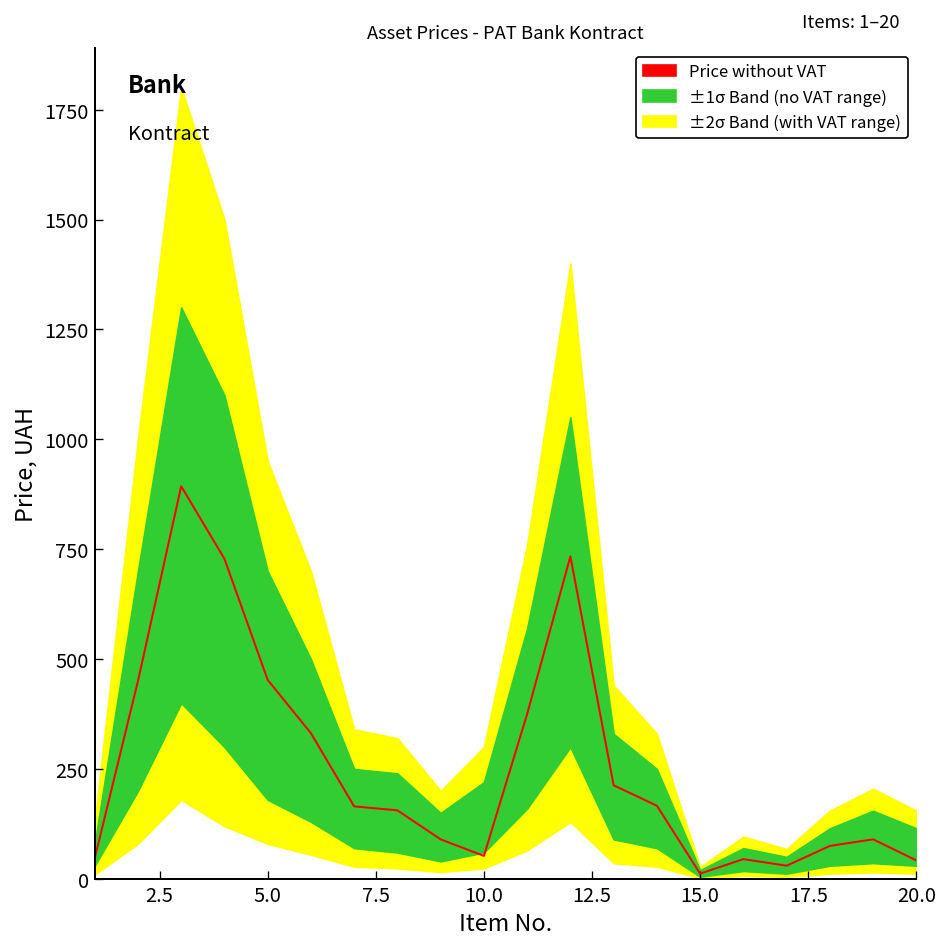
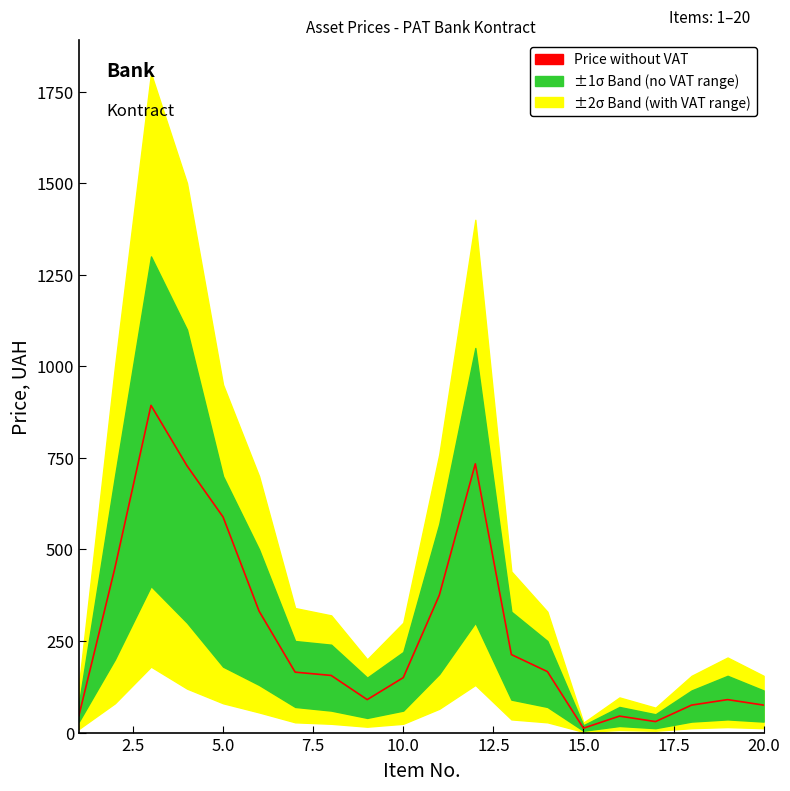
  {
    "Price without VAT": {
-     "5.0": 450,
-     "10.0": 50,
+     "5.0": 590,
+     "10.0": 150,
      "15.0": 10,
-     "20.0": 40
+     "20.0": 80
    }
  }
